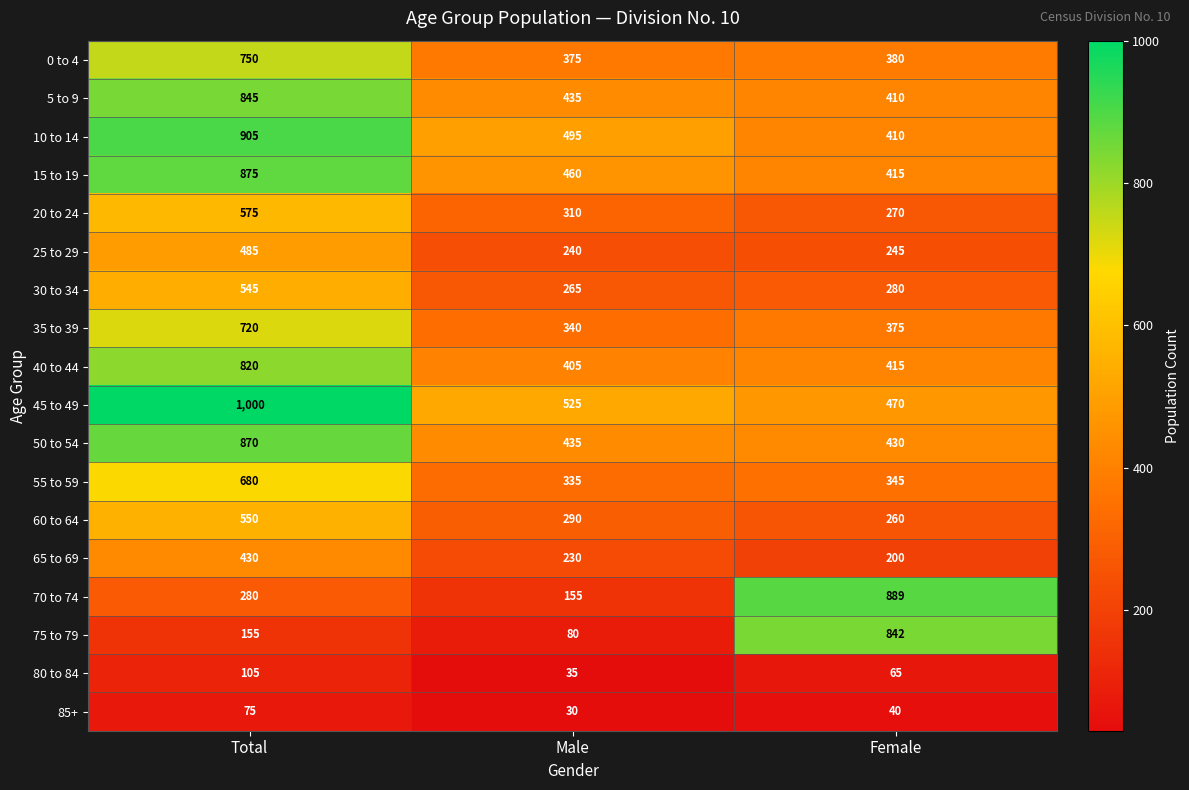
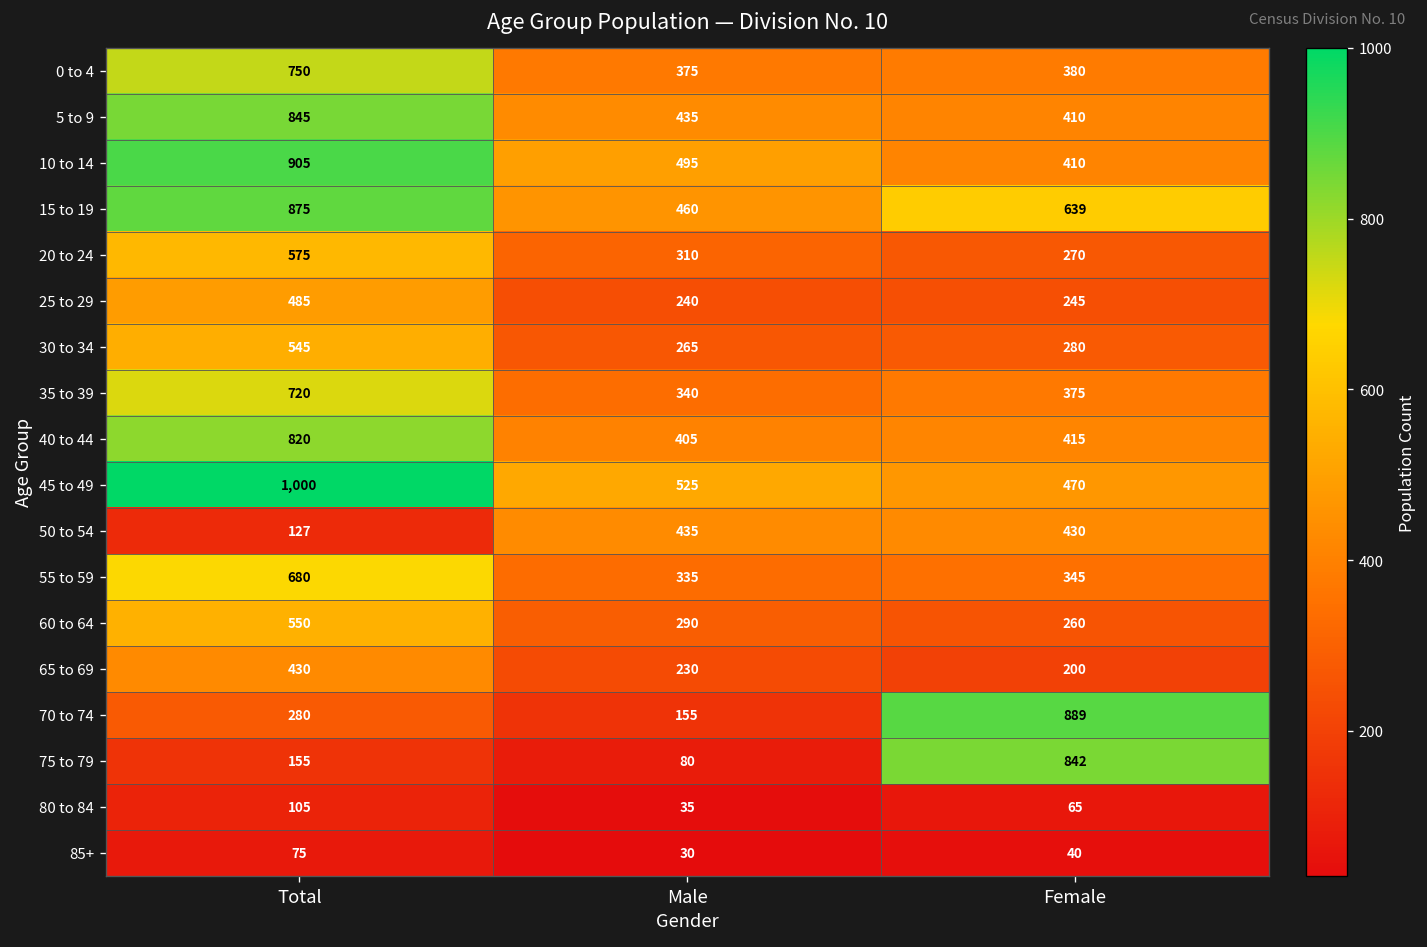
  {
    "0 to 4": {
      "Total": "750",
      "Male": "375",
      "Female": "380"
    },
    "5 to 9": {
      "Total": "845",
      "Male": "435",
      "Female": "410"
    },
    "10 to 14": {
      "Total": "905",
      "Male": "495",
      "Female": "410"
    },
    "15 to 19": {
      "Total": "875",
      "Male": "460",
-     "Female": "415"
+     "Female": "639"
    },
    "20 to 24": {
      "Total": "575",
      "Male": "310",
      "Female": "270"
    },
    "25 to 29": {
      "Total": "485",
      "Male": "240",
      "Female": "245"
    },
    "30 to 34": {
      "Total": "545",
      "Male": "265",
      "Female": "280"
    },
    "35 to 39": {
      "Total": "720",
      "Male": "340",
      "Female": "375"
    },
    "40 to 44": {
      "Total": "820",
      "Male": "405",
      "Female": "415"
    },
    "45 to 49": {
      "Total": "1,000",
      "Male": "525",
      "Female": "470"
    },
    "50 to 54": {
-     "Total": "870",
+     "Total": "127",
      "Male": "435",
      "Female": "430"
    },
    "55 to 59": {
      "Total": "680",
      "Male": "335",
      "Female": "345"
    },
    "60 to 64": {
      "Total": "550",
      "Male": "290",
      "Female": "260"
    },
    "65 to 69": {
      "Total": "430",
      "Male": "230",
      "Female": "200"
    },
    "70 to 74": {
      "Total": "280",
      "Male": "155",
      "Female": "889"
    },
    "75 to 79": {
      "Total": "155",
      "Male": "80",
      "Female": "842"
    },
    "80 to 84": {
      "Total": "105",
      "Male": "35",
      "Female": "65"
    },
    "85+": {
      "Total": "75",
      "Male": "30",
      "Female": "40"
    }
  }
